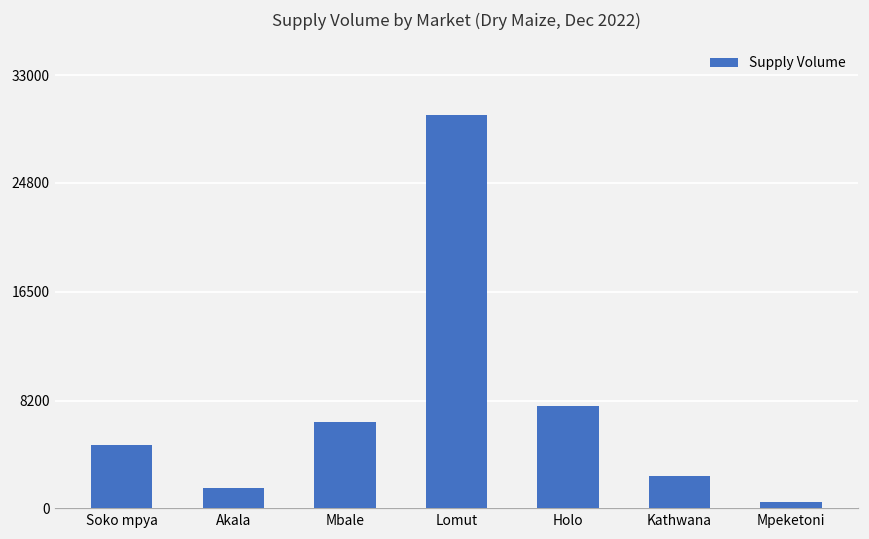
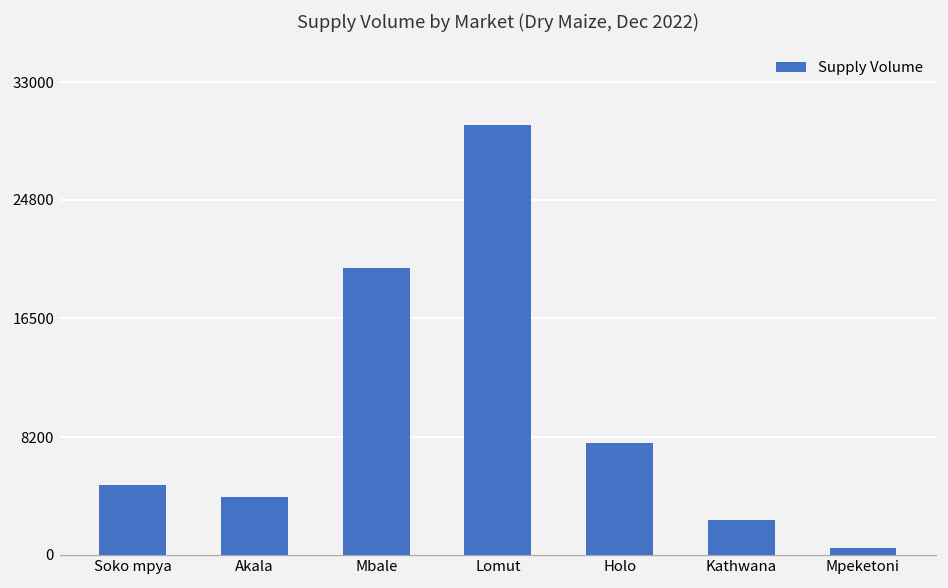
  {
    "Soko mpya": 4800,
-   "Akala": 1600,
-   "Mbale": 6600,
+   "Akala": 4000,
+   "Mbale": 20000,
    "Lomut": 30000,
    "Holo": 7800,
    "Kathwana": 2400,
    "Mpeketoni": 500
  }
